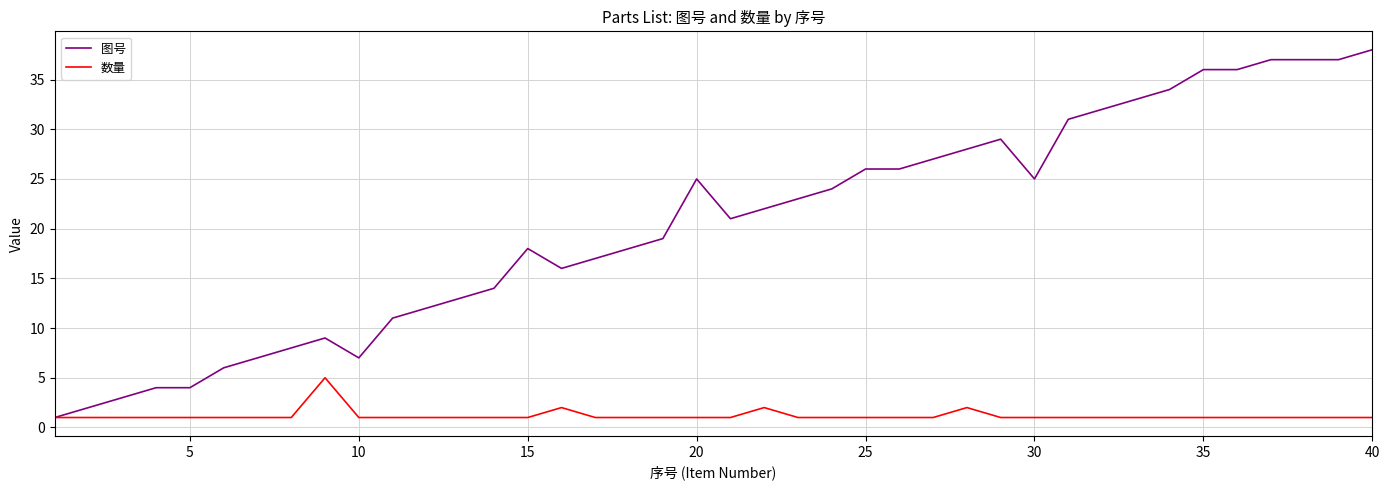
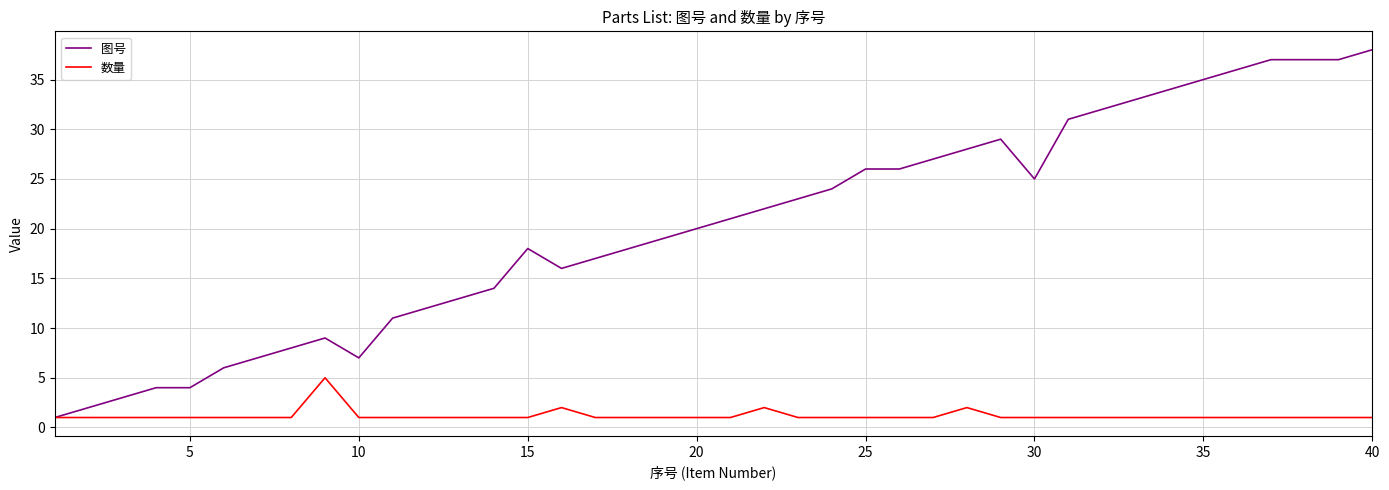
  {
    "图号": {
      "5": 4,
      "10": 7,
      "15": 18,
-     "20": 25,
+     "20": 20,
      "25": 26,
      "30": 25,
-     "35": 36,
+     "35": 35,
      "40": 38
    },
    "数量": {
      "5": 1,
      "10": 1,
      "15": 1,
      "20": 1,
      "25": 1,
      "30": 1,
      "35": 1,
      "40": 1
    }
  }
